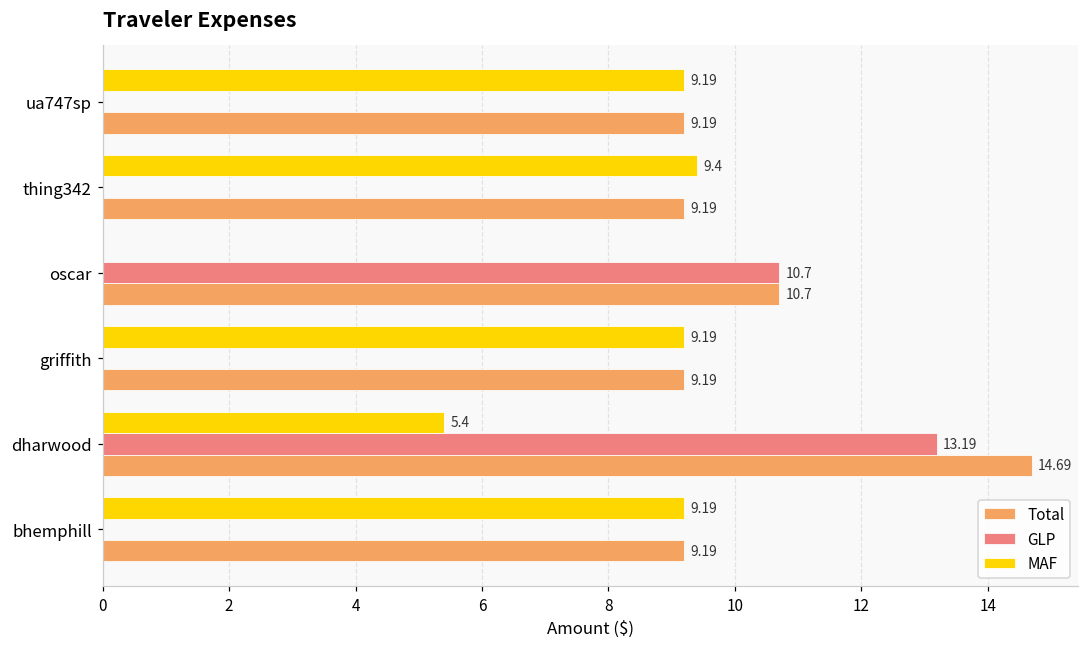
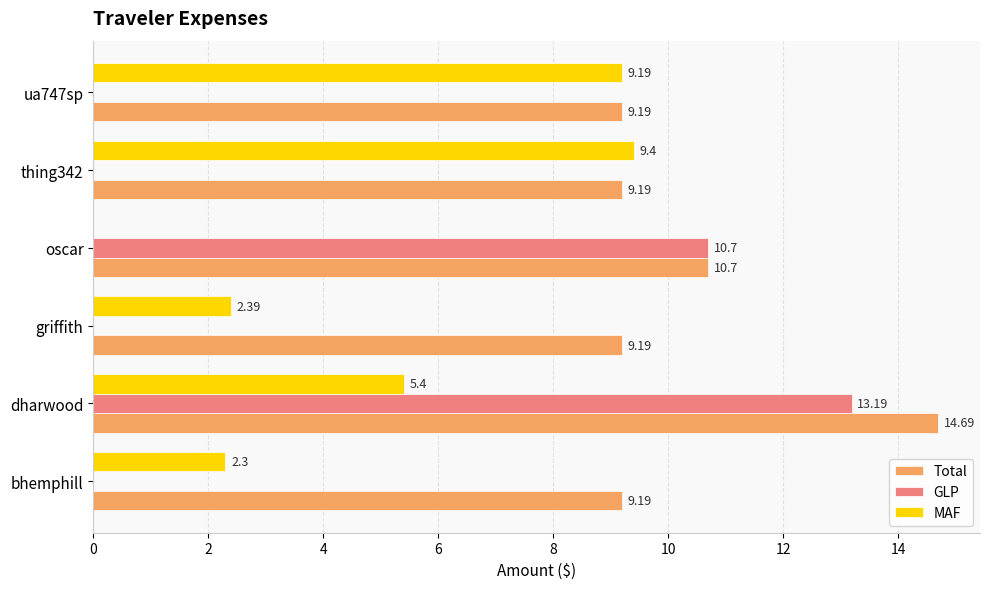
  {
    "MAF": {
      "ua747sp": 9.19,
      "thing342": 9.4,
-     "griffith": 9.19,
+     "griffith": 2.39,
      "dharwood": 5.4,
-     "bhemphill": 9.19
+     "bhemphill": 2.3
    }
  }
